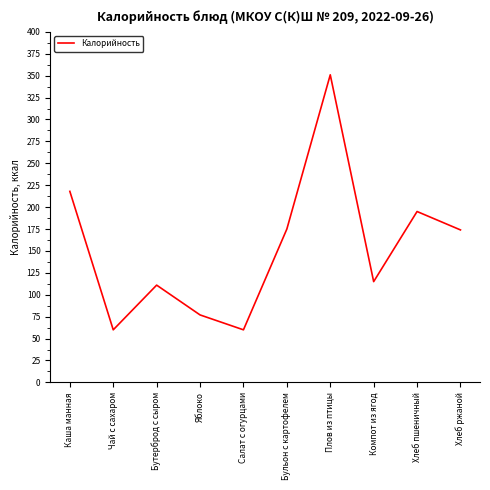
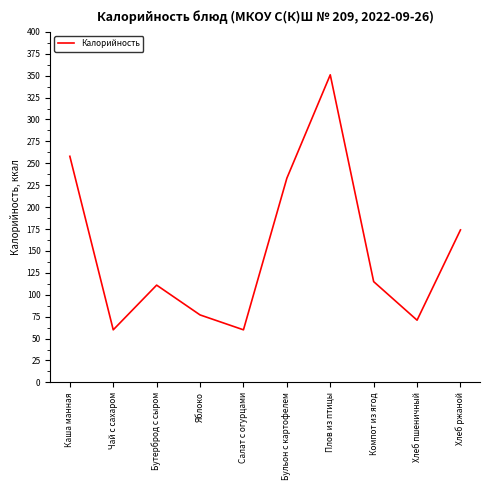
  {
-   "Каша манная": 220,
+   "Каша манная": 260,
    "Чай с сахаром": 60,
    "Бутерброд с сыром": 110,
    "Яблоко": 80,
    "Салат с огурцами": 60,
-   "Бульон с картофелем": 180,
+   "Бульон с картофелем": 230,
    "Плов из птицы": 350,
    "Компот из ягод": 120,
-   "Хлеб пшеничный": 200,
+   "Хлеб пшеничный": 70,
    "Хлеб ржаной": 170
  }
